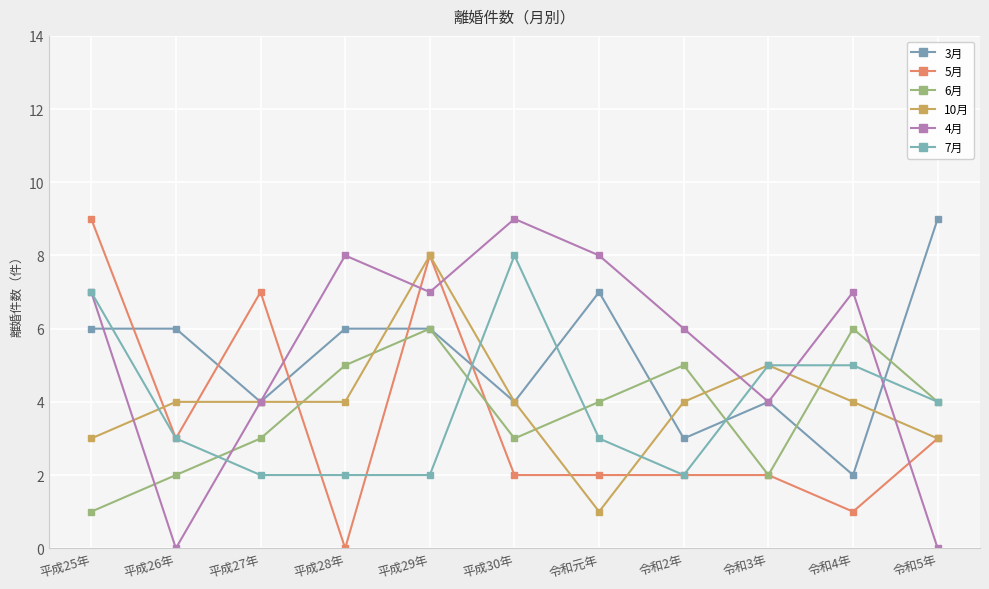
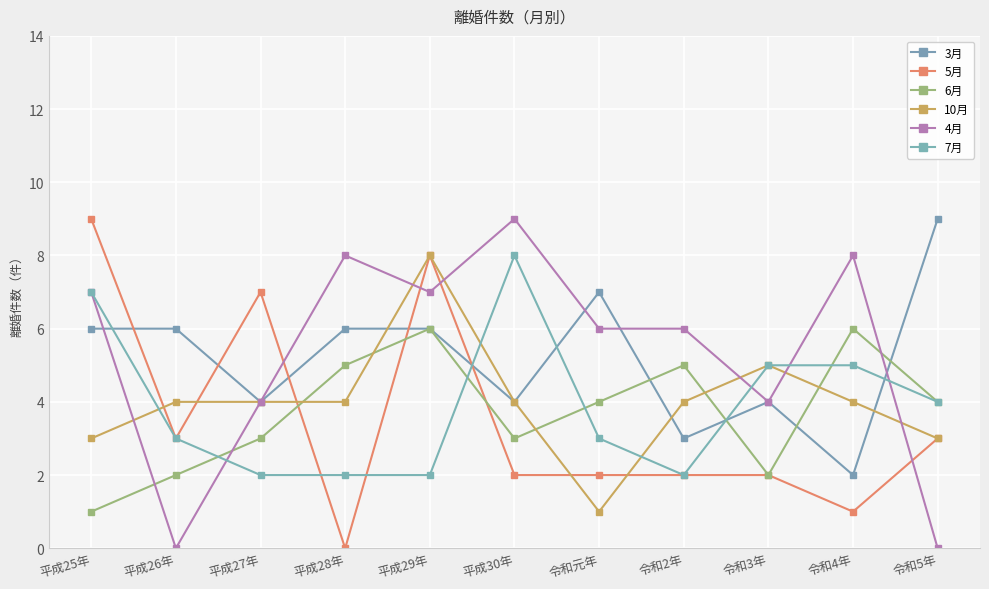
  {
    "4月": {
      "平成26年": 0,
      "平成28年": 8,
      "平成29年": 7,
      "平成30年": 9,
-     "令和元年": 8,
+     "令和元年": 6,
      "令和2年": 6,
-     "令和4年": 7,
+     "令和4年": 8,
      "令和5年": 0
    }
  }
